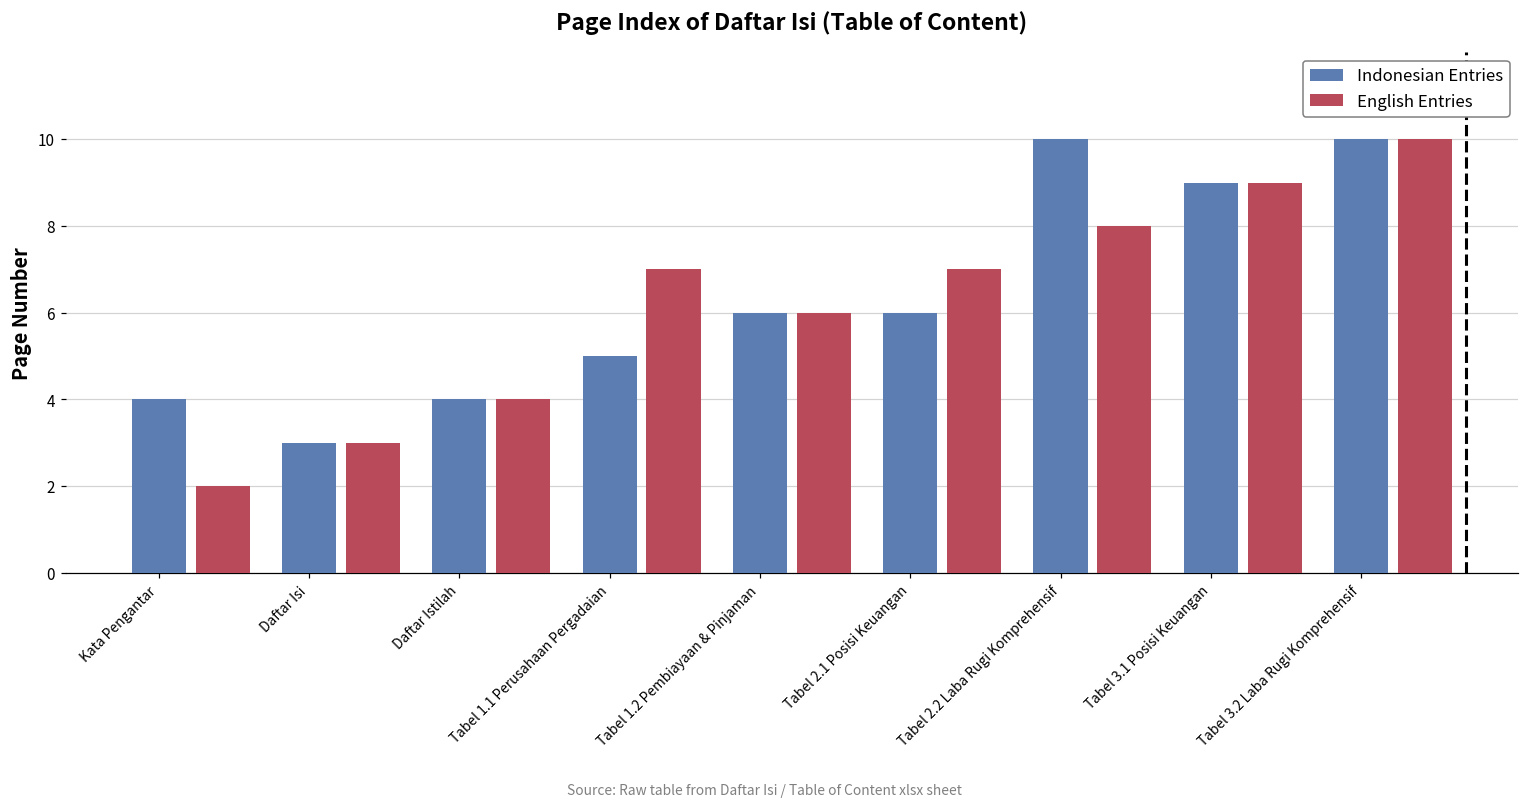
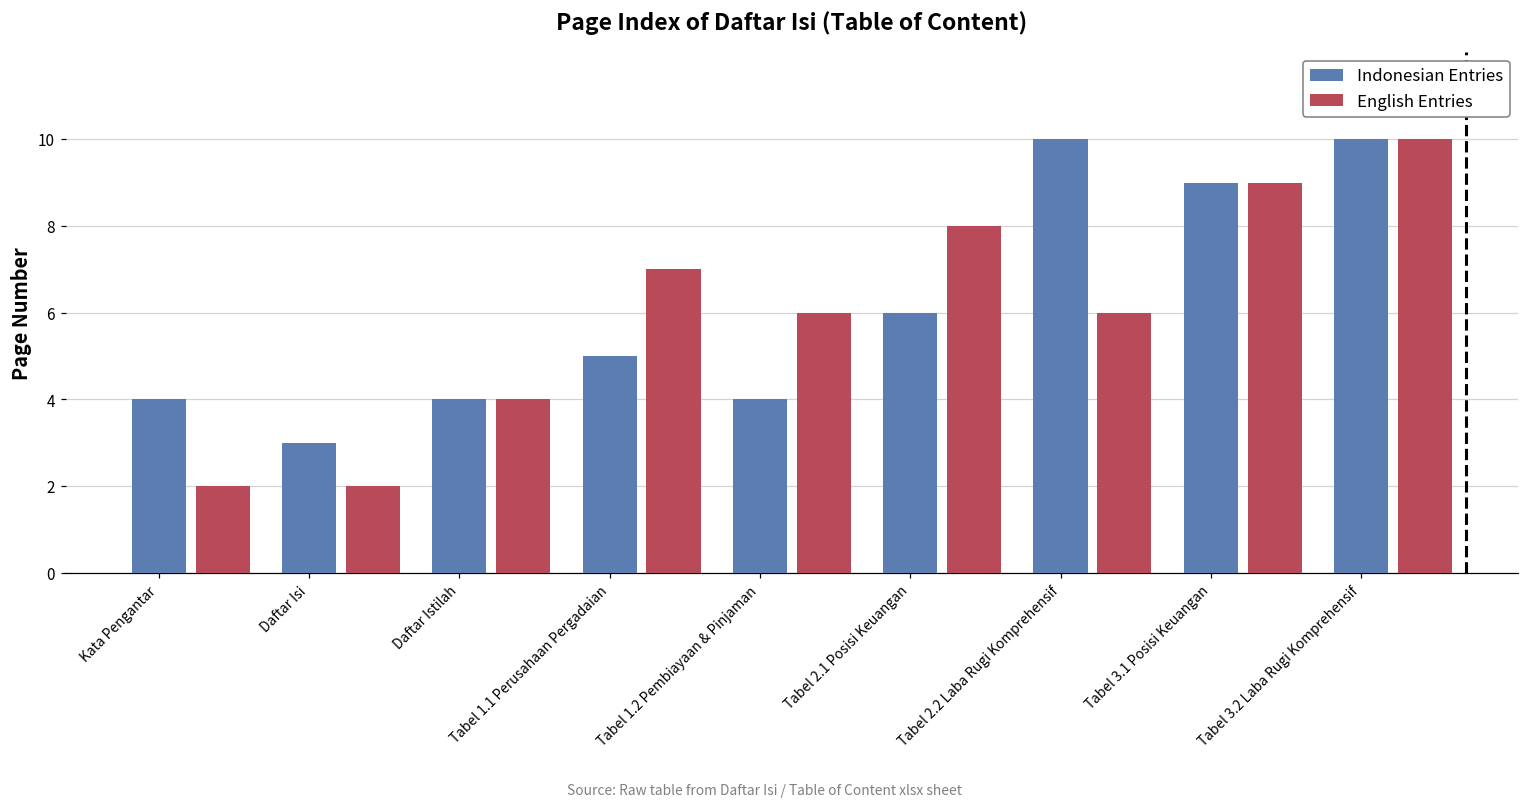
  {
    "Indonesian Entries": {
      "Kata Pengantar": 4,
      "Daftar Isi": 3,
      "Daftar Istilah": 4,
      "Tabel 1.1 Perusahaan Pergadaian": 5,
-     "Tabel 1.2 Pembiayaan & Pinjaman": 6,
+     "Tabel 1.2 Pembiayaan & Pinjaman": 4,
      "Tabel 2.1 Posisi Keuangan": 6,
      "Tabel 2.2 Laba Rugi Komprehensif": 10,
      "Tabel 3.1 Posisi Keuangan": 9,
      "Tabel 3.2 Laba Rugi Komprehensif": 10
    },
    "English Entries": {
      "Kata Pengantar": 2,
-     "Daftar Isi": 3,
+     "Daftar Isi": 2,
      "Daftar Istilah": 4,
      "Tabel 1.1 Perusahaan Pergadaian": 7,
      "Tabel 1.2 Pembiayaan & Pinjaman": 6,
-     "Tabel 2.1 Posisi Keuangan": 7,
-     "Tabel 2.2 Laba Rugi Komprehensif": 8,
+     "Tabel 2.1 Posisi Keuangan": 8,
+     "Tabel 2.2 Laba Rugi Komprehensif": 6,
      "Tabel 3.1 Posisi Keuangan": 9,
      "Tabel 3.2 Laba Rugi Komprehensif": 10
    }
  }
